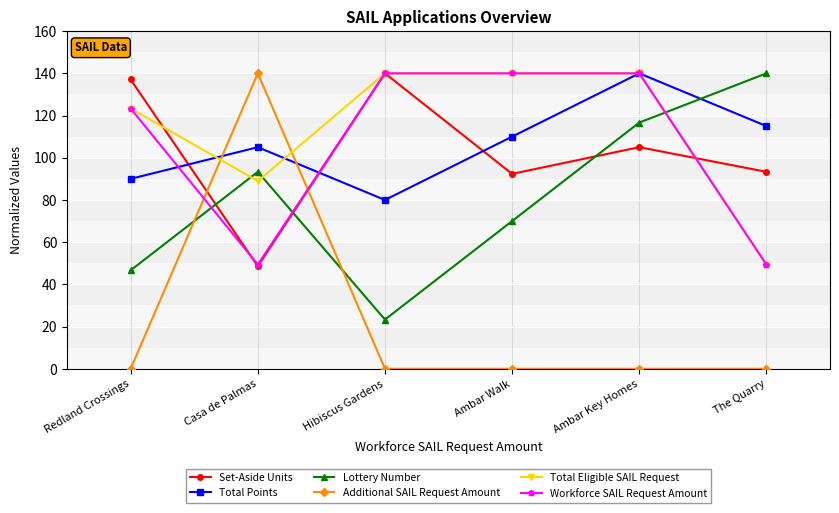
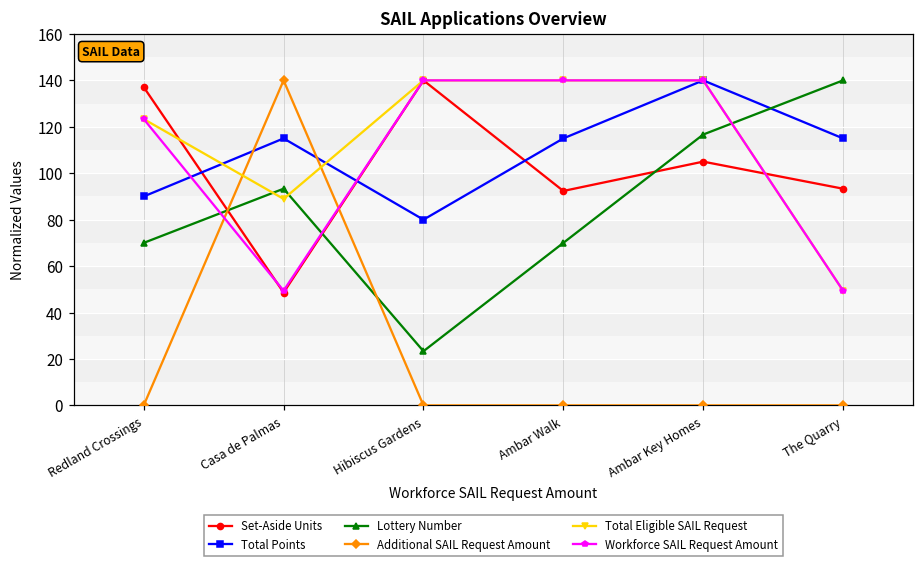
  {
    "Set-Aside Units": {
      "Redland Crossings": 137,
      "Ambar Walk": 92,
      "Ambar Key Homes": 105,
      "The Quarry": 93
    },
    "Total Points": {
      "Redland Crossings": 90,
-     "Casa de Palmas": 105,
+     "Casa de Palmas": 115,
      "Hibiscus Gardens": 80,
-     "Ambar Walk": 110,
+     "Ambar Walk": 115,
      "The Quarry": 115
    },
    "Lottery Number": {
-     "Redland Crossings": 47,
+     "Redland Crossings": 70,
      "Casa de Palmas": 93,
      "Hibiscus Gardens": 23,
      "Ambar Walk": 70,
      "Ambar Key Homes": 117,
      "The Quarry": 140
    },
    "Additional SAIL Request Amount": {
      "Redland Crossings": 0,
      "Casa de Palmas": 140,
      "Hibiscus Gardens": 0,
      "Ambar Walk": 0,
      "Ambar Key Homes": 0,
      "The Quarry": 0
    },
    "Total Eligible SAIL Request": {
      "Casa de Palmas": 89
    }
  }
